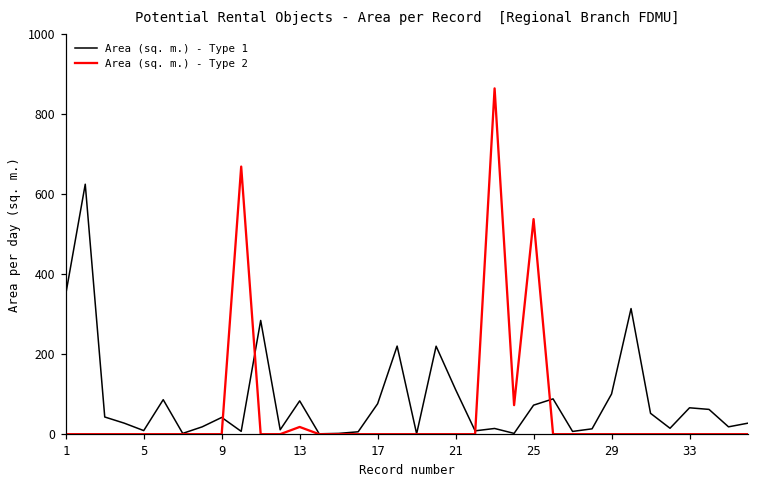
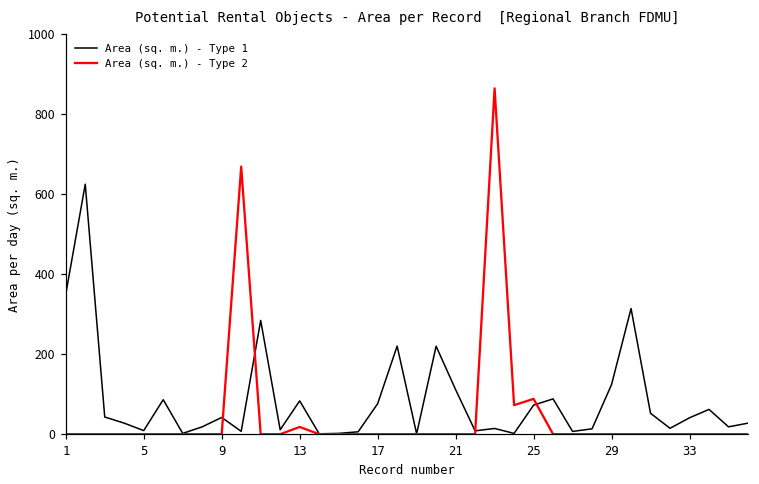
  {
    "Area (sq. m.) - Type 1": {
      "1": 350,
      "5": 10,
      "9": 40,
      "13": 80,
      "17": 80,
      "21": 110,
      "25": 70,
-     "29": 100,
-     "33": 70
+     "29": 120,
+     "33": 40
    },
    "Area (sq. m.) - Type 2": {
      "1": 0,
      "5": 0,
      "9": 0,
      "13": 20,
      "17": 0,
      "21": 0,
-     "25": 540,
+     "25": 90,
      "29": 0,
      "33": 0
    }
  }
